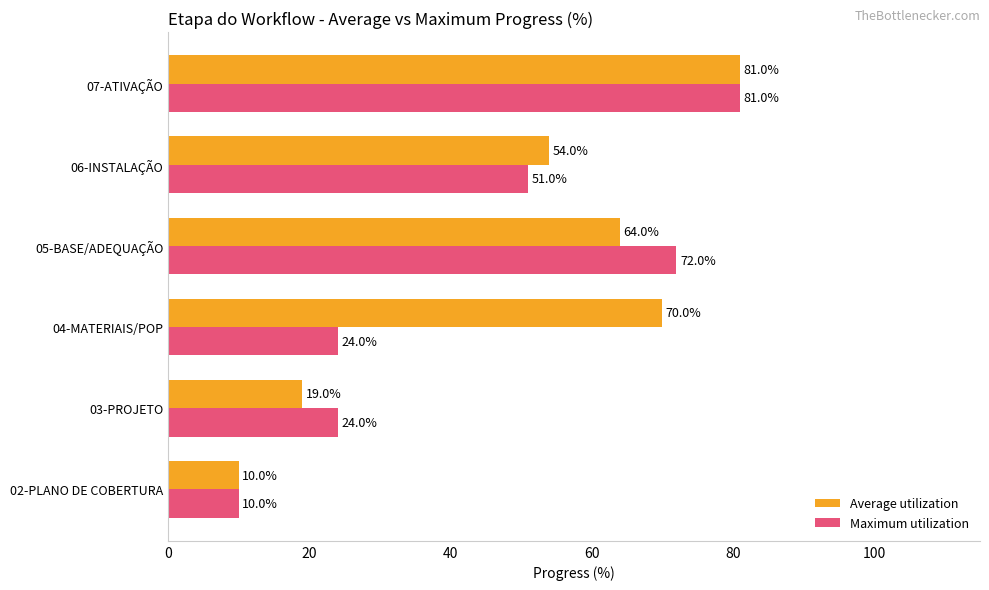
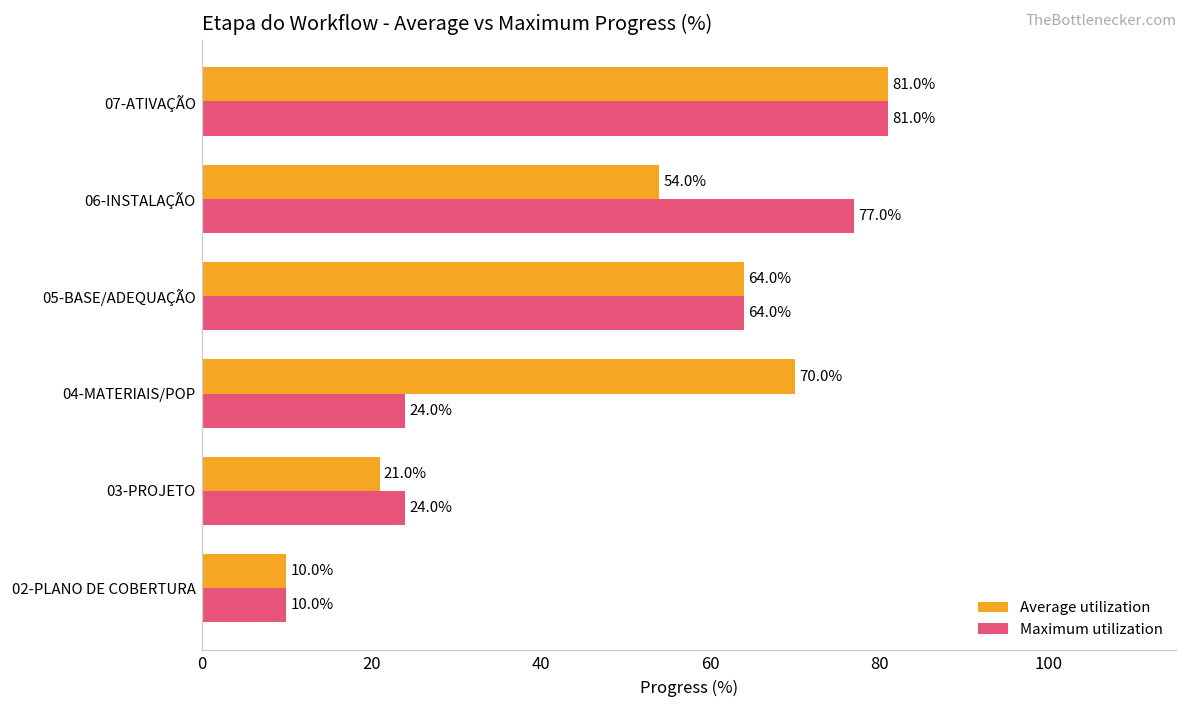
  {
    "Average utilization": {
      "07-ATIVAÇÃO": "81.0%",
      "06-INSTALAÇÃO": "54.0%",
      "05-BASE/ADEQUAÇÃO": "64.0%",
      "04-MATERIAIS/POP": "70.0%",
-     "03-PROJETO": "19.0%",
+     "03-PROJETO": "21.0%",
      "02-PLANO DE COBERTURA": "10.0%"
    },
    "Maximum utilization": {
      "07-ATIVAÇÃO": "81.0%",
-     "06-INSTALAÇÃO": "51.0%",
-     "05-BASE/ADEQUAÇÃO": "72.0%",
+     "06-INSTALAÇÃO": "77.0%",
+     "05-BASE/ADEQUAÇÃO": "64.0%",
      "04-MATERIAIS/POP": "24.0%",
      "03-PROJETO": "24.0%",
      "02-PLANO DE COBERTURA": "10.0%"
    }
  }
